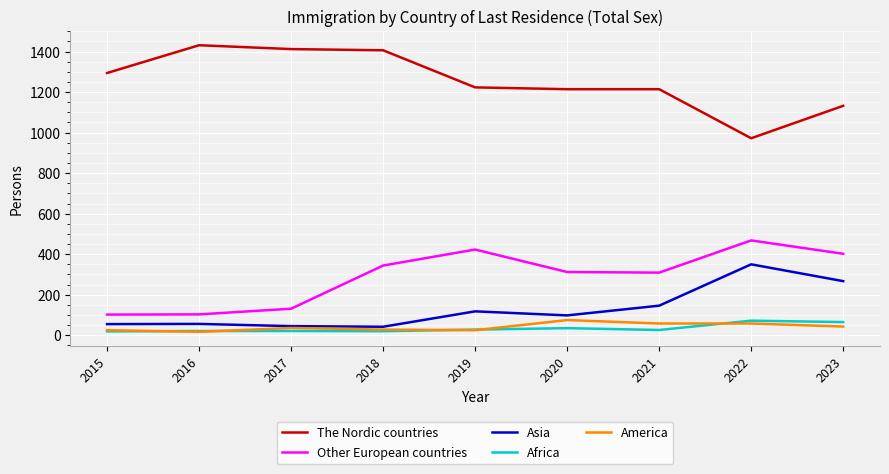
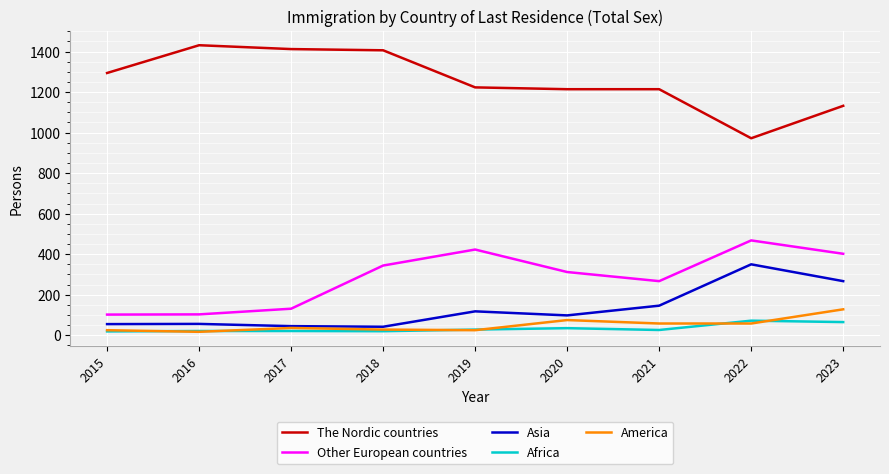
  {
    "The Nordic countries": {
      "2015": 1290,
      "2016": 1430,
      "2017": 1410,
      "2018": 1410,
      "2019": 1220,
      "2020": 1210,
      "2021": 1210,
      "2022": 970,
      "2023": 1130
    },
    "Other European countries": {
      "2015": 100,
      "2016": 100,
      "2017": 130,
      "2018": 340,
      "2019": 420,
      "2020": 310,
-     "2021": 310,
+     "2021": 270,
      "2022": 470,
      "2023": 400
    },
    "Asia": {
      "2015": 60,
      "2016": 60,
      "2018": 40,
      "2019": 120,
      "2020": 100,
      "2021": 150,
      "2022": 350,
      "2023": 270
    },
    "Africa": {
      "2017": 20,
      "2020": 40,
      "2021": 30,
      "2022": 70,
      "2023": 70
    },
    "America": {
      "2020": 80,
      "2021": 60,
      "2022": 60,
-     "2023": 40
+     "2023": 130
    }
  }
